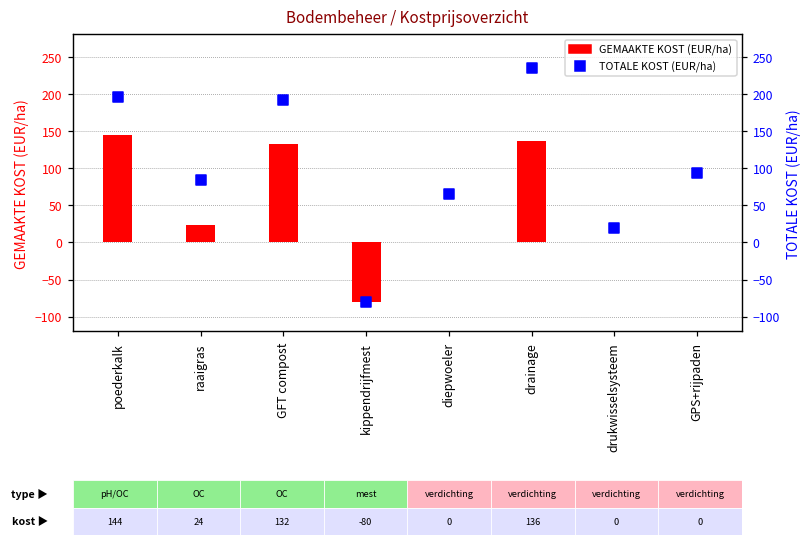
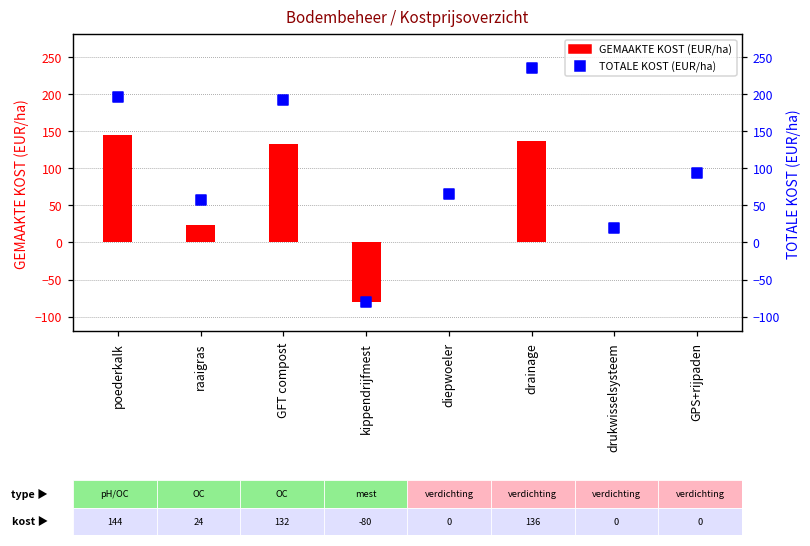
  {
    "GEMAAKTE KOST (EUR/ha)": {
      "poederkalk": 140,
      "raaigras": 20,
      "GFT compost": 130,
      "kippendrijfmest": -80,
      "diepwoeler": 0,
      "drainage": 140,
      "drukwisselsysteem": 0,
      "GPS+rijpaden": 0
    },
    "TOTALE KOST (EUR/ha)": {
-     "raaigras": 80
+     "raaigras": 60
    }
  }
